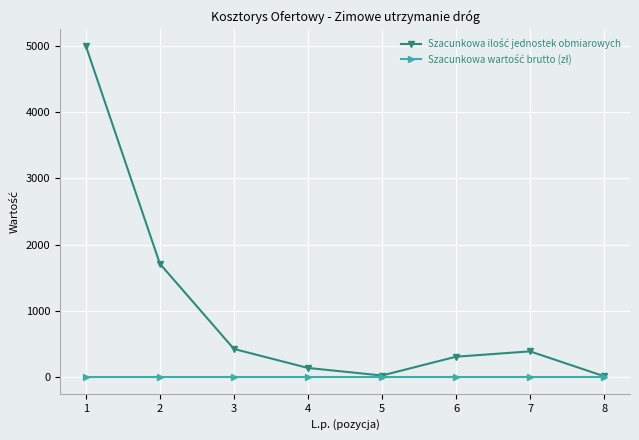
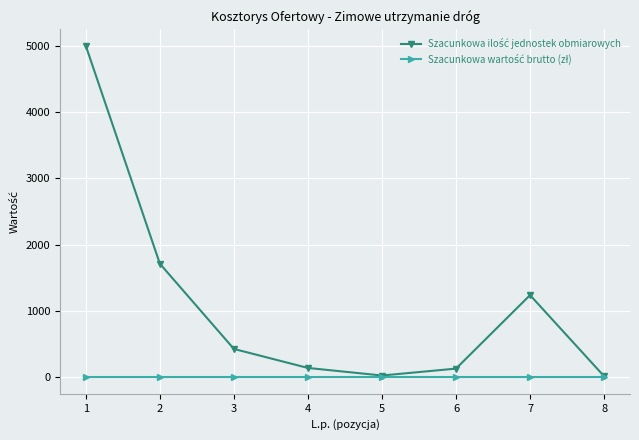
  {
    "Szacunkowa ilość jednostek obmiarowych": {
      "1": 5000,
      "2": 1700,
      "3": 400,
      "4": 100,
-     "6": 300,
-     "7": 400
+     "6": 100,
+     "7": 1200
    },
    "Szacunkowa wartość brutto (zł)": {
      "1": 0,
      "2": 0,
      "3": 0,
      "4": 0,
      "6": 0,
      "7": 0
    }
  }
